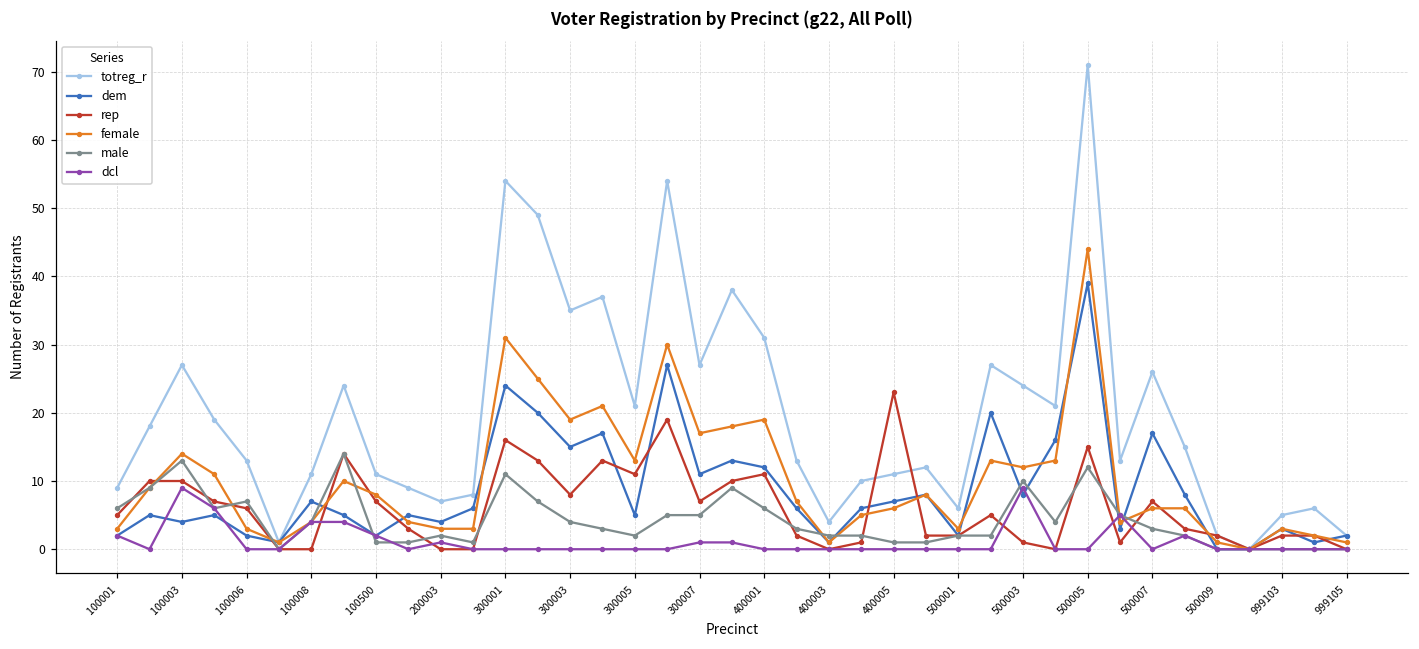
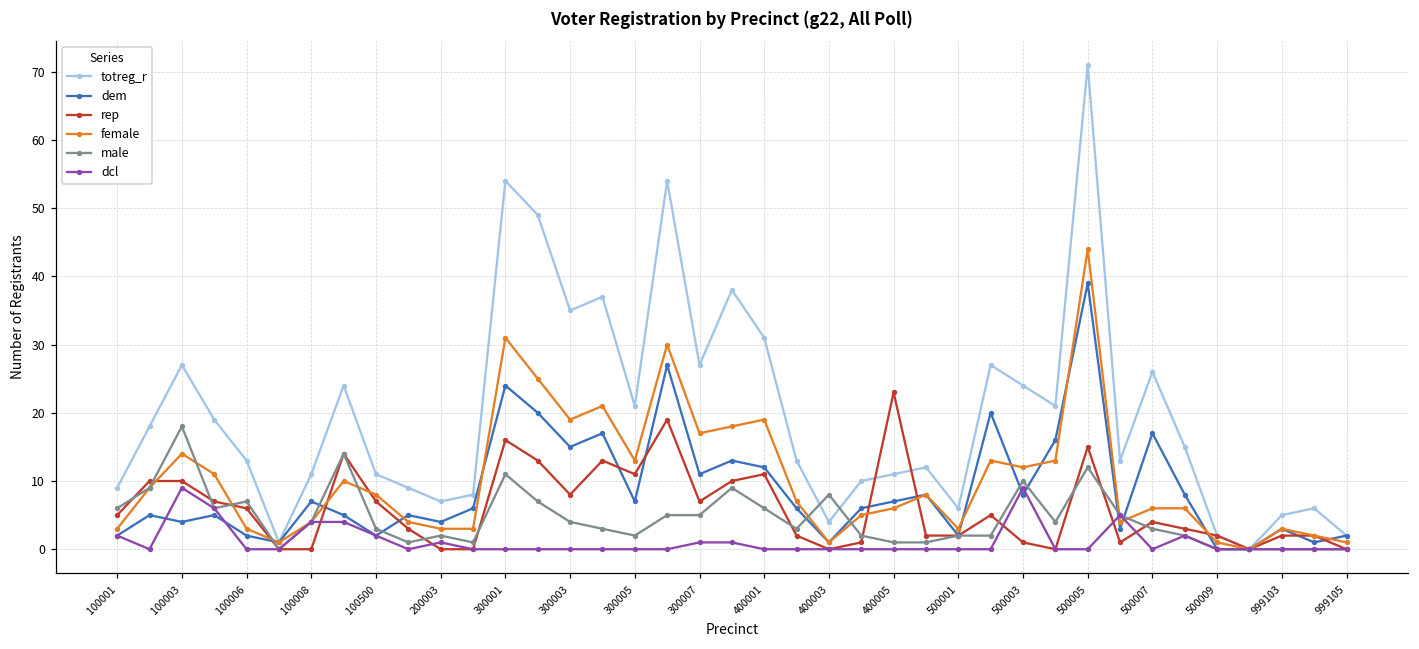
  {
    "totreg_r": {
      "100001": 9,
      "100003": 27,
      "100006": 13,
      "100008": 11,
      "100500": 11,
      "200003": 7,
      "300001": 54,
      "300003": 35,
      "300005": 21,
      "300007": 27,
      "400001": 31,
      "400003": 4,
      "400005": 11,
      "500001": 6,
      "500003": 24,
      "500005": 71,
      "500007": 26,
      "999103": 5
    },
    "dem": {
      "100003": 4,
      "100006": 2,
      "100008": 7,
      "200003": 4,
      "300001": 24,
      "300003": 15,
-     "300005": 5,
+     "300005": 7,
      "300007": 11,
      "400001": 12,
      "400005": 7,
      "500003": 8,
      "500005": 39,
      "500007": 17
    },
    "rep": {
      "100001": 5,
      "100003": 10,
      "100006": 6,
      "100008": 0,
      "100500": 7,
      "200003": 0,
      "300001": 16,
      "300003": 8,
      "300005": 11,
      "300007": 7,
      "400001": 11,
      "400005": 23,
      "500003": 1,
      "500005": 15,
-     "500007": 7,
+     "500007": 4,
      "999103": 2
    },
    "female": {
      "100001": 3,
      "100003": 14,
      "100006": 3,
      "100500": 8,
      "200003": 3,
      "300001": 31,
      "300003": 19,
      "300005": 13,
      "300007": 17,
      "400001": 19,
      "400005": 6,
      "500001": 3,
      "500003": 12,
      "500005": 44,
      "500007": 6,
      "500009": 1,
      "999105": 1
    },
    "male": {
      "100001": 6,
-     "100003": 13,
+     "100003": 18,
      "100006": 7,
-     "100500": 1,
+     "100500": 3,
      "200003": 2,
      "300001": 11,
      "300003": 4,
      "300005": 2,
      "300007": 5,
      "400001": 6,
-     "400003": 2,
+     "400003": 8,
      "400005": 1,
      "500003": 10,
      "500005": 12,
      "500007": 3
    },
    "dcl": {
      "100003": 9,
      "100006": 0,
      "200003": 1,
      "300001": 0,
      "300003": 0,
      "300005": 0,
      "300007": 1,
      "400001": 0,
      "400005": 0,
      "500001": 0,
      "500003": 9,
      "500005": 0,
      "500007": 0
    }
  }
